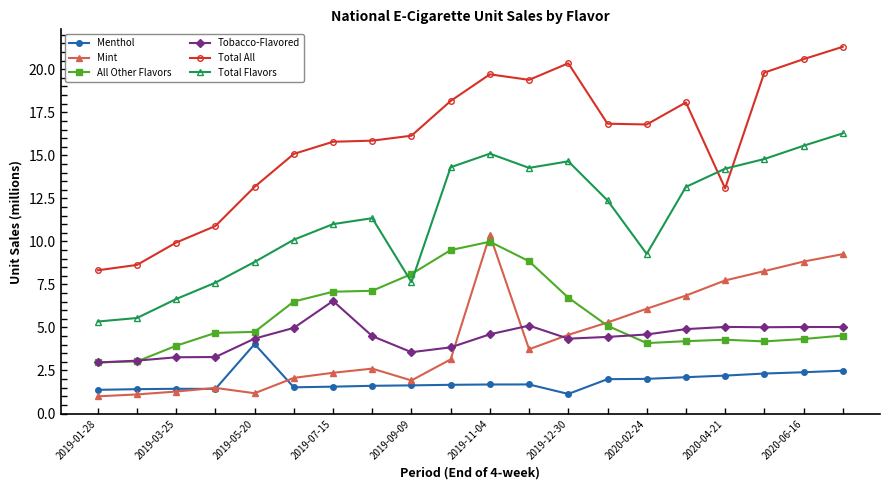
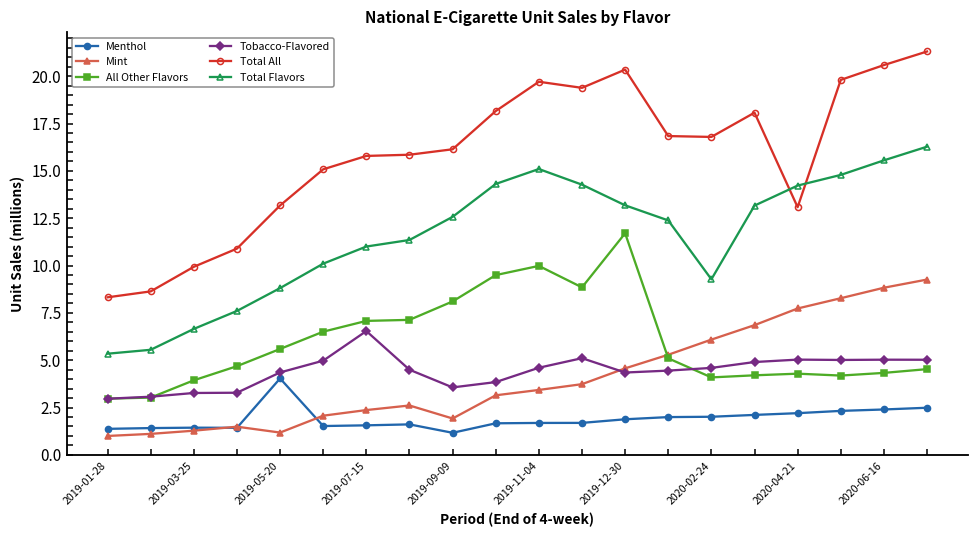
  {
    "Menthol": {
      "2019-01-28": 1.4,
      "2019-03-25": 1.4,
      "2019-05-20": 4.0,
      "2019-07-15": 1.6,
-     "2019-09-09": 1.6,
+     "2019-09-09": 1.2,
      "2019-11-04": 1.7,
-     "2019-12-30": 1.1,
+     "2019-12-30": 1.9,
      "2020-02-24": 2.0,
      "2020-04-21": 2.2,
      "2020-06-16": 2.4
    },
    "Mint": {
      "2019-01-28": 1.0,
      "2019-03-25": 1.3,
      "2019-05-20": 1.2,
      "2019-07-15": 2.4,
      "2019-09-09": 1.9,
-     "2019-11-04": 10.4,
+     "2019-11-04": 3.4,
      "2019-12-30": 4.6,
      "2020-02-24": 6.1,
      "2020-04-21": 7.7,
      "2020-06-16": 8.8
    },
    "All Other Flavors": {
      "2019-03-25": 3.9,
-     "2019-05-20": 4.7,
+     "2019-05-20": 5.6,
      "2019-07-15": 7.1,
      "2019-09-09": 8.1,
      "2019-11-04": 10.0,
-     "2019-12-30": 6.7,
+     "2019-12-30": 11.7,
      "2020-02-24": 4.1,
      "2020-04-21": 4.3,
      "2020-06-16": 4.3
    },
    "Tobacco-Flavored": {
      "2019-03-25": 3.3,
      "2019-05-20": 4.4,
      "2019-07-15": 6.5,
      "2019-09-09": 3.6,
      "2019-11-04": 4.6,
      "2019-12-30": 4.3,
      "2020-02-24": 4.6,
      "2020-04-21": 5.0,
      "2020-06-16": 5.0
    },
    "Total All": {
      "2019-01-28": 8.3,
      "2019-03-25": 9.9,
      "2019-05-20": 13.2,
      "2019-07-15": 15.8,
      "2019-09-09": 16.1,
      "2019-11-04": 19.7,
      "2019-12-30": 20.3,
      "2020-02-24": 16.8,
      "2020-04-21": 13.1,
      "2020-06-16": 20.6
    },
    "Total Flavors": {
      "2019-01-28": 5.3,
      "2019-03-25": 6.7,
      "2019-05-20": 8.8,
      "2019-07-15": 11.0,
-     "2019-09-09": 7.6,
+     "2019-09-09": 12.6,
      "2019-11-04": 15.1,
-     "2019-12-30": 14.7,
+     "2019-12-30": 13.2,
      "2020-02-24": 9.3,
      "2020-04-21": 14.2,
      "2020-06-16": 15.6
    }
  }
